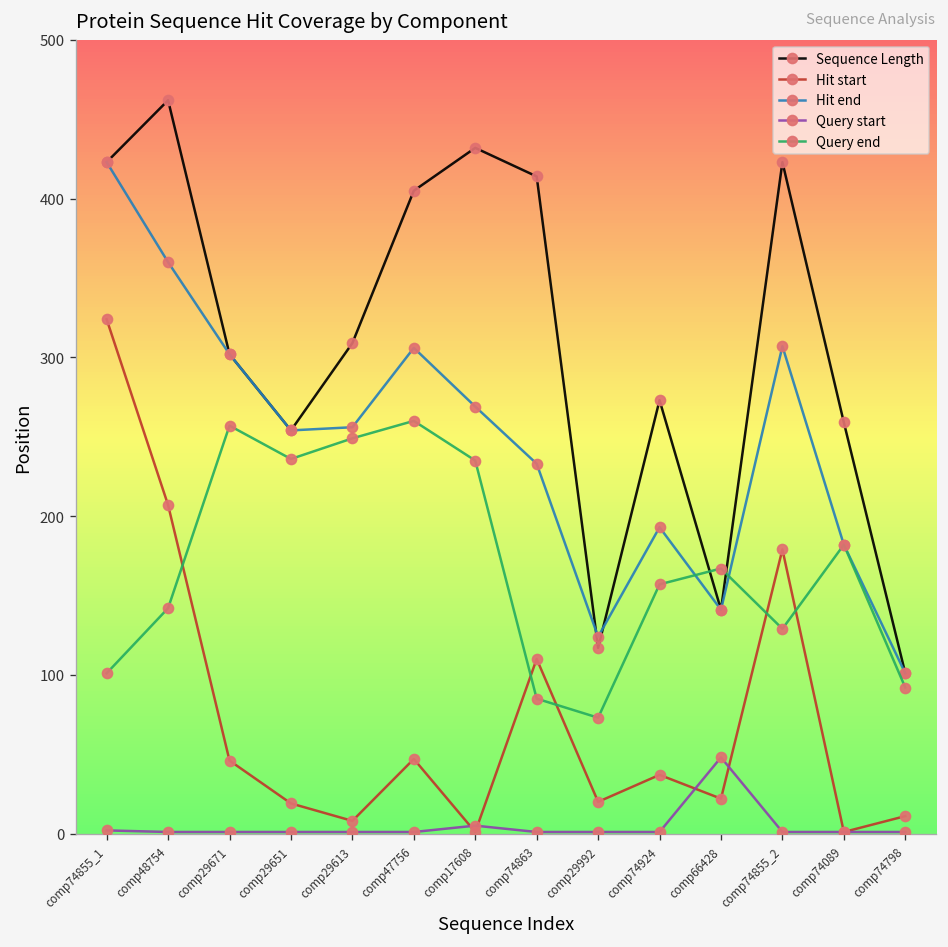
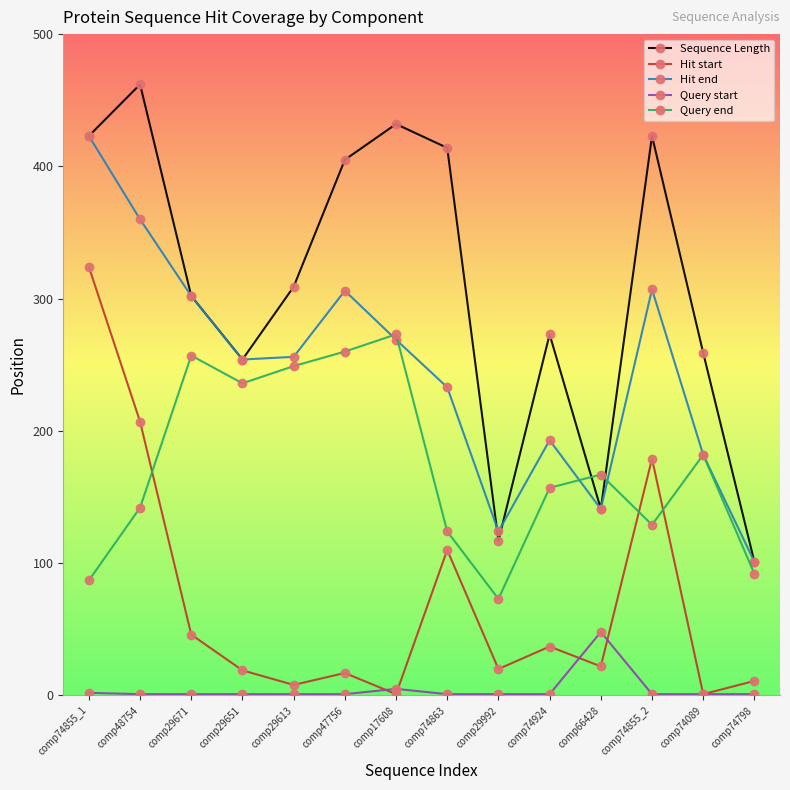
  {
    "Sequence Length": {
      "comp48754": 462,
      "comp29613": 309,
      "comp47756": 405,
      "comp17608": 432,
      "comp74863": 414,
      "comp29992": 117,
      "comp74924": 273,
      "comp74855_2": 423,
      "comp74089": 259
    },
    "Hit start": {
      "comp74855_1": 324,
      "comp48754": 207,
      "comp29671": 46,
      "comp29651": 19,
      "comp29613": 8,
-     "comp47756": 47,
+     "comp47756": 17,
      "comp17608": 1,
      "comp74863": 110,
      "comp29992": 20,
      "comp74924": 37,
      "comp66428": 22,
      "comp74855_2": 179,
      "comp74798": 11
    },
    "Hit end": {
      "comp48754": 360,
      "comp29613": 256,
      "comp47756": 306,
      "comp17608": 269,
      "comp74863": 233,
      "comp29992": 124,
      "comp74924": 193,
      "comp74855_2": 307
    },
    "Query start": {
      "comp74855_1": 2,
      "comp48754": 1,
      "comp29671": 1,
      "comp29651": 1,
      "comp29613": 1,
      "comp47756": 1,
      "comp17608": 5,
      "comp74863": 1,
      "comp29992": 1,
      "comp74924": 1,
      "comp66428": 48,
      "comp74855_2": 1,
      "comp74798": 1
    },
    "Query end": {
-     "comp74855_1": 101,
+     "comp74855_1": 87,
      "comp48754": 142,
      "comp29671": 257,
      "comp29651": 236,
      "comp29613": 249,
      "comp47756": 260,
-     "comp17608": 235,
-     "comp74863": 85,
+     "comp17608": 273,
+     "comp74863": 124,
      "comp29992": 73,
      "comp74924": 157,
      "comp66428": 167,
      "comp74855_2": 129,
      "comp74798": 92
    }
  }
